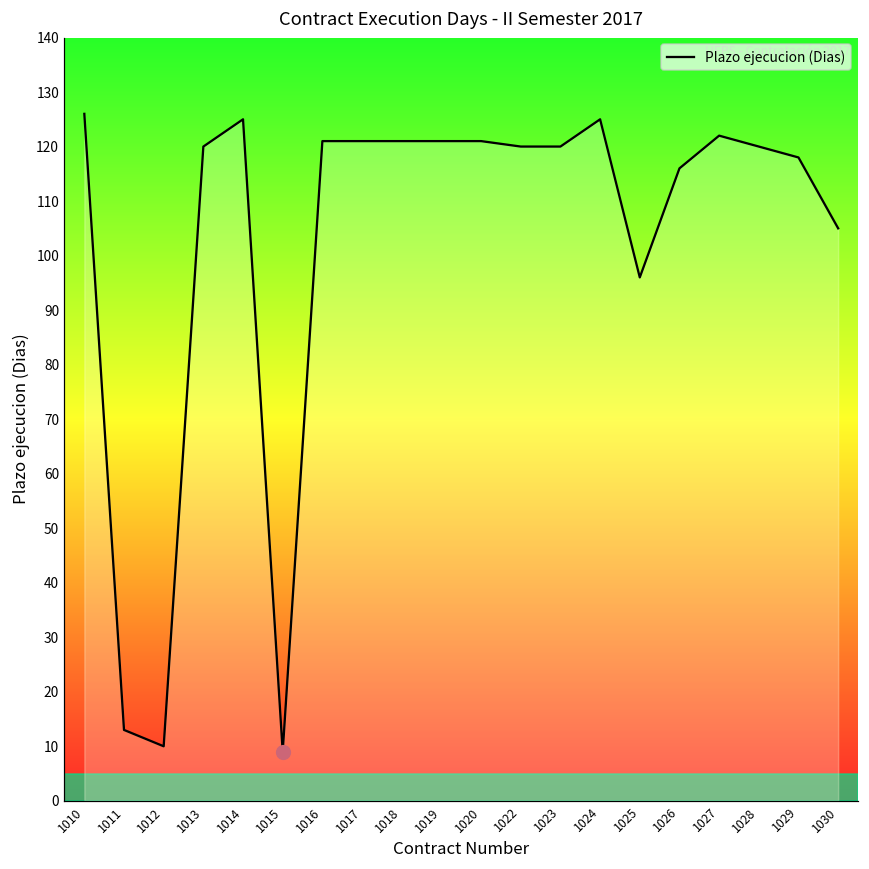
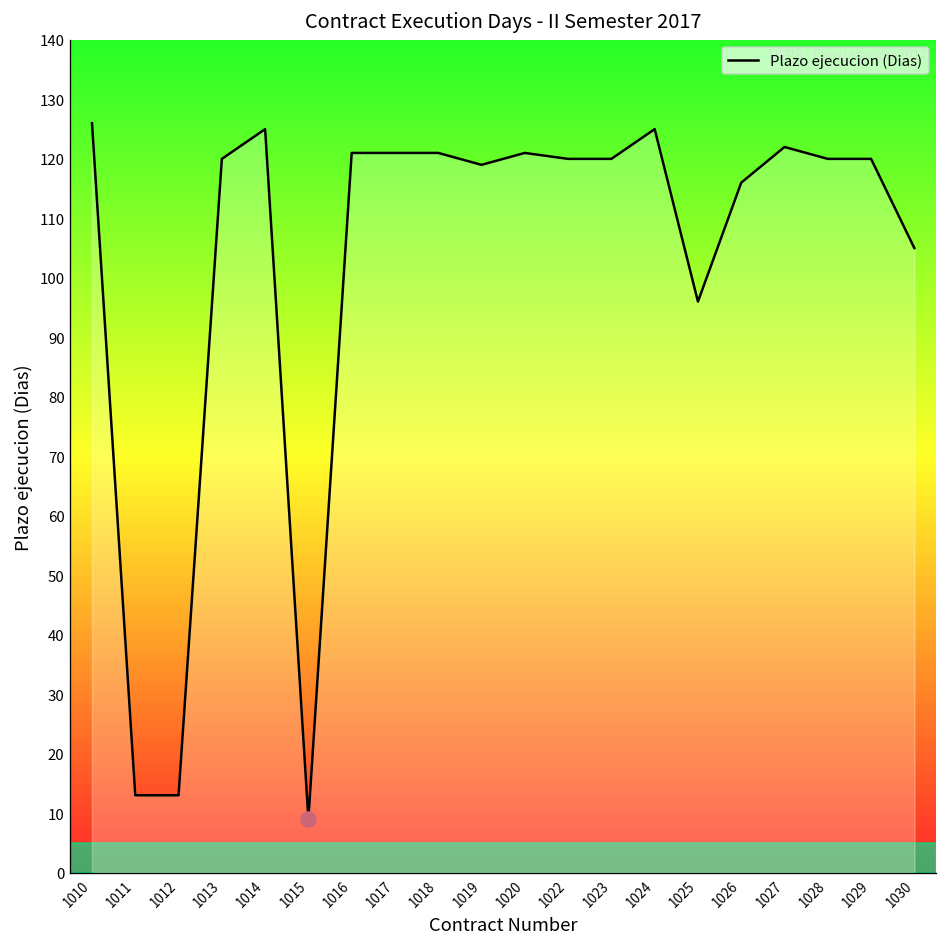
  {
    "Plazo ejecucion (Dias)": {
      "1010": 126,
      "1011": 13,
-     "1012": 10,
+     "1012": 13,
      "1013": 120,
      "1014": 125,
      "1016": 121,
      "1017": 121,
      "1018": 121,
-     "1019": 121,
+     "1019": 119,
      "1020": 121,
      "1022": 120,
      "1023": 120,
      "1024": 125,
      "1025": 96,
      "1026": 116,
      "1027": 122,
      "1028": 120,
-     "1029": 118,
+     "1029": 120,
      "1030": 105
    }
  }
